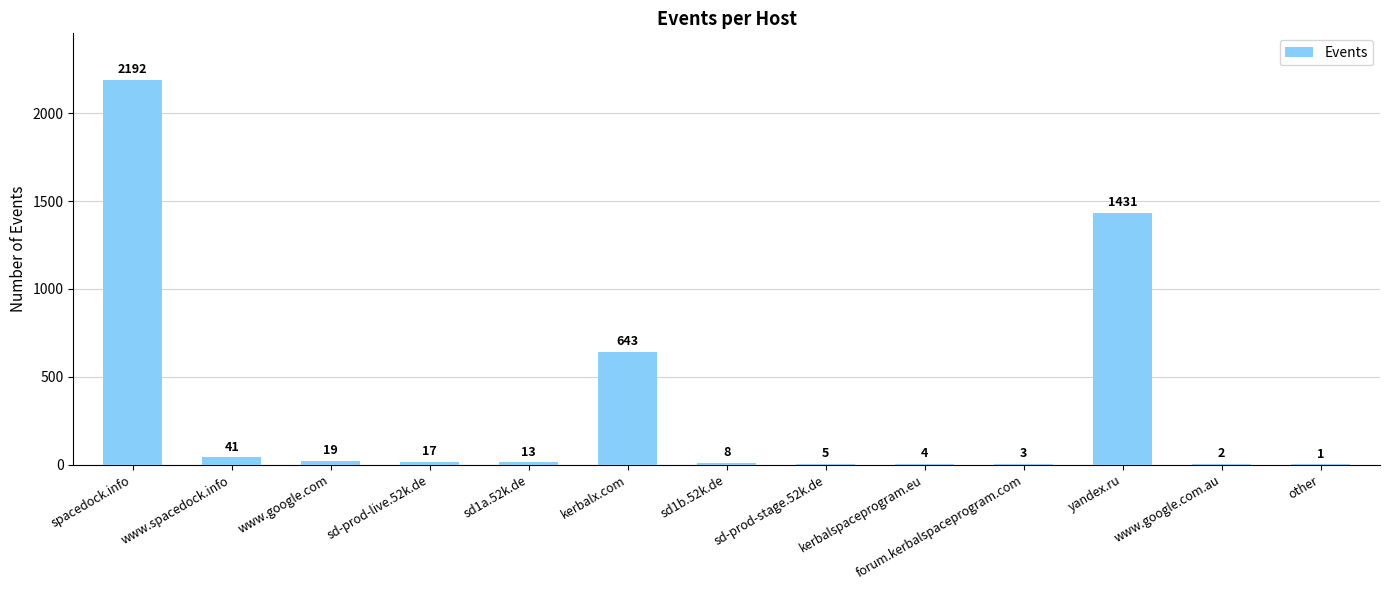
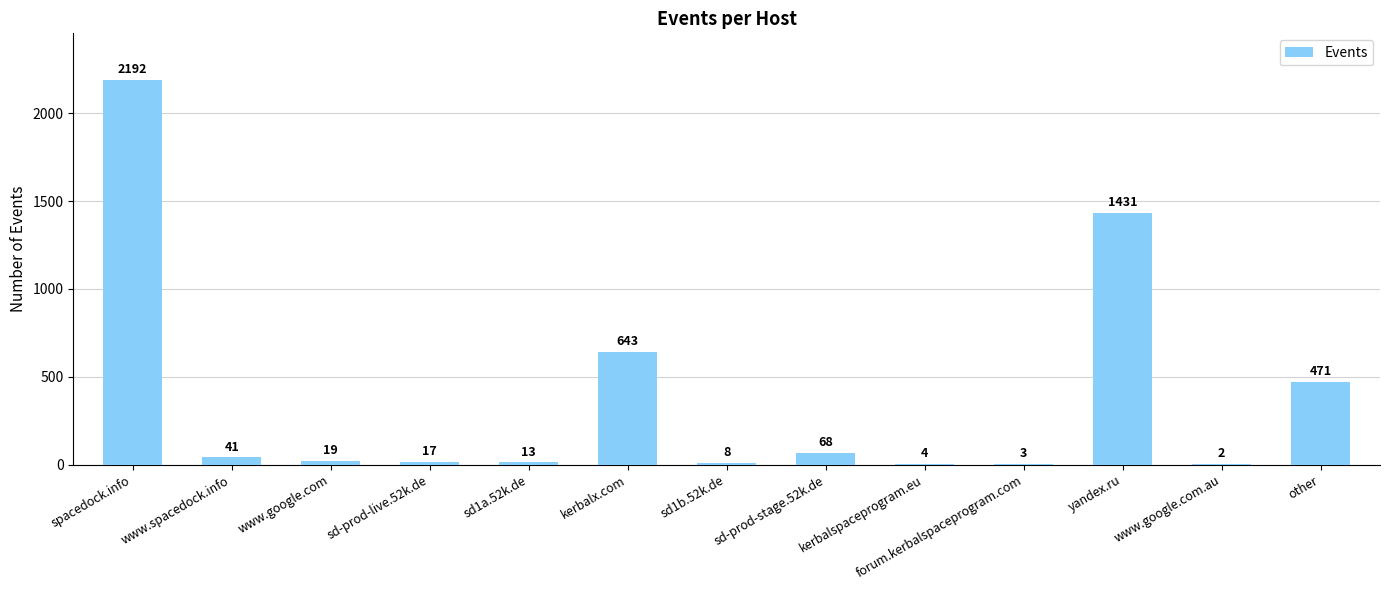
  {
    "spacedock.info": 2192,
    "www.spacedock.info": 41,
    "www.google.com": 19,
    "sd-prod-live.52k.de": 17,
    "sd1a.52k.de": 13,
    "kerbalx.com": 643,
    "sd1b.52k.de": 8,
-   "sd-prod-stage.52k.de": 5,
+   "sd-prod-stage.52k.de": 68,
    "kerbalspaceprogram.eu": 4,
    "forum.kerbalspaceprogram.com": 3,
    "yandex.ru": 1431,
    "www.google.com.au": 2,
-   "other": 1
+   "other": 471
  }
